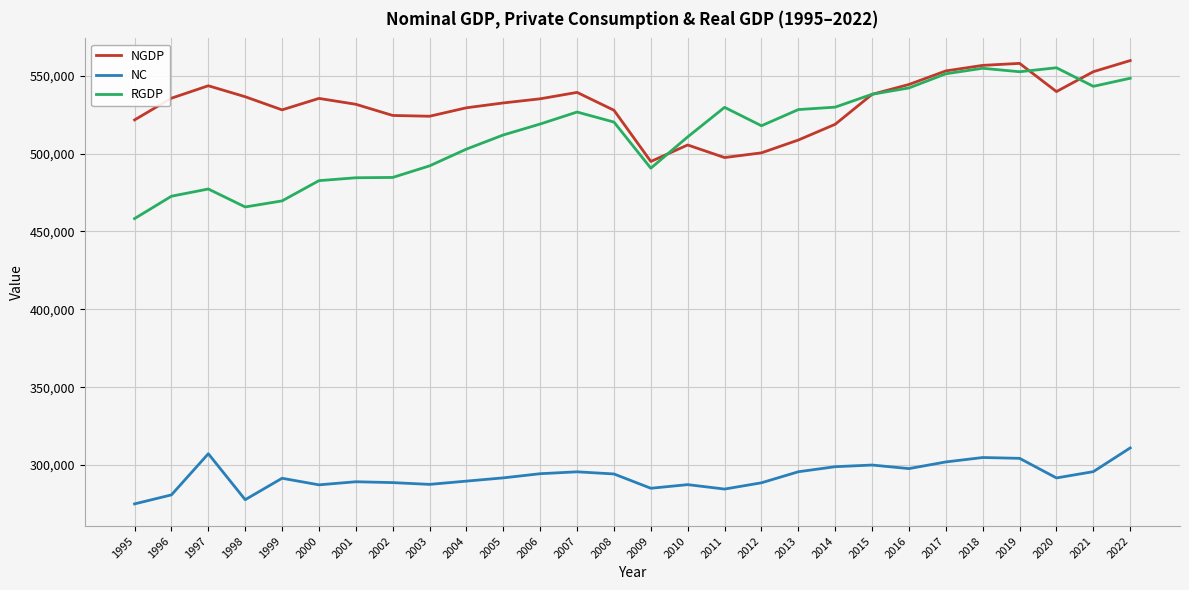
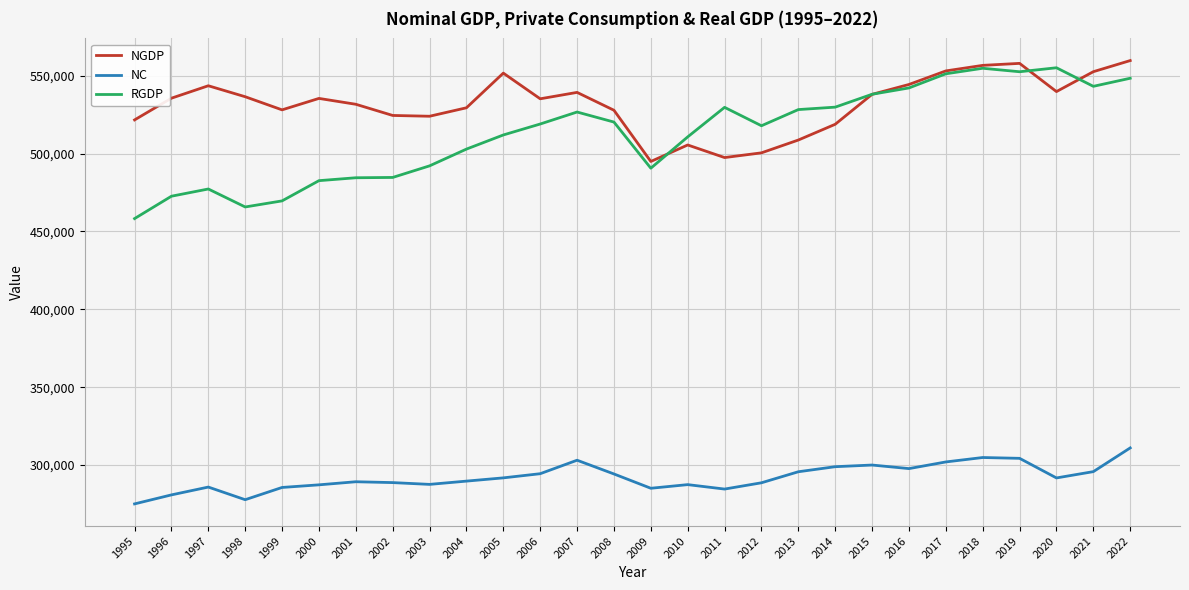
  {
    "NGDP": {
      "1995": "522,000",
      "1996": "536,000",
      "1997": "544,000",
      "1998": "536,000",
      "1999": "528,000",
      "2000": "535,000",
      "2001": "532,000",
      "2002": "524,000",
      "2003": "524,000",
      "2004": "529,000",
-     "2005": "533,000",
+     "2005": "552,000",
      "2006": "535,000",
      "2007": "539,000",
      "2008": "528,000",
      "2009": "495,000",
      "2010": "506,000",
      "2011": "497,000",
      "2012": "500,000",
      "2013": "509,000",
      "2014": "519,000",
      "2016": "544,000",
      "2017": "553,000",
      "2018": "557,000",
      "2019": "558,000",
      "2020": "540,000",
      "2021": "553,000",
      "2022": "560,000"
    },
    "NC": {
      "1995": "275,000",
      "1996": "281,000",
-     "1997": "307,000",
+     "1997": "286,000",
      "1998": "278,000",
-     "1999": "292,000",
+     "1999": "286,000",
      "2000": "287,000",
      "2001": "289,000",
      "2002": "289,000",
      "2003": "288,000",
      "2004": "290,000",
      "2005": "292,000",
      "2006": "294,000",
-     "2007": "296,000",
+     "2007": "303,000",
      "2008": "294,000",
      "2009": "285,000",
      "2010": "287,000",
      "2011": "285,000",
      "2012": "289,000",
      "2013": "296,000",
      "2014": "299,000",
      "2015": "300,000",
      "2016": "298,000",
      "2017": "302,000",
      "2018": "305,000",
      "2019": "304,000",
      "2020": "292,000",
      "2021": "296,000",
      "2022": "311,000"
    },
    "RGDP": {
      "1995": "458,000",
      "1996": "473,000",
      "1997": "477,000",
      "1998": "466,000",
      "1999": "470,000",
      "2000": "483,000",
      "2001": "484,000",
      "2002": "485,000",
      "2003": "492,000",
      "2004": "503,000",
      "2005": "512,000",
      "2006": "519,000",
      "2007": "527,000",
      "2008": "520,000",
      "2009": "491,000",
      "2010": "511,000",
      "2011": "530,000",
      "2012": "518,000",
      "2013": "528,000",
      "2014": "530,000",
      "2016": "542,000",
      "2017": "551,000",
      "2018": "555,000",
      "2019": "553,000",
      "2020": "555,000",
      "2021": "543,000",
      "2022": "548,000"
    }
  }
